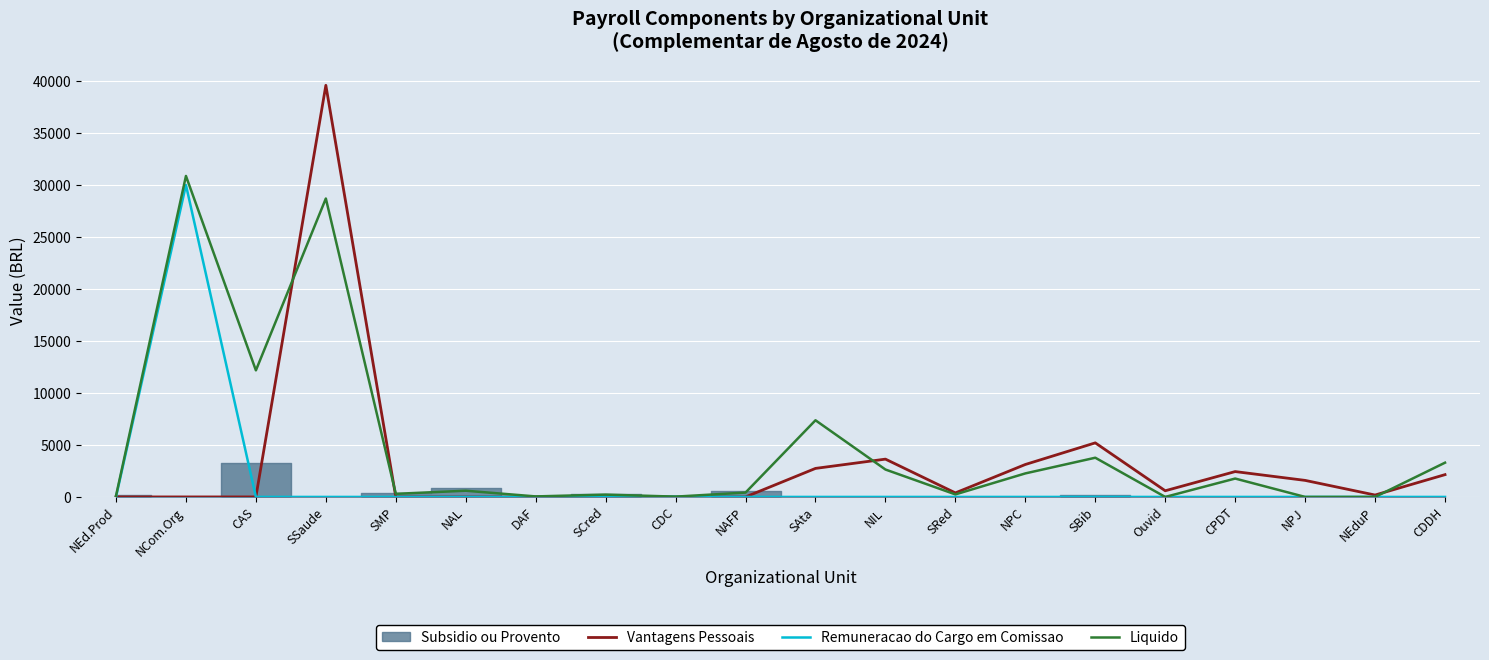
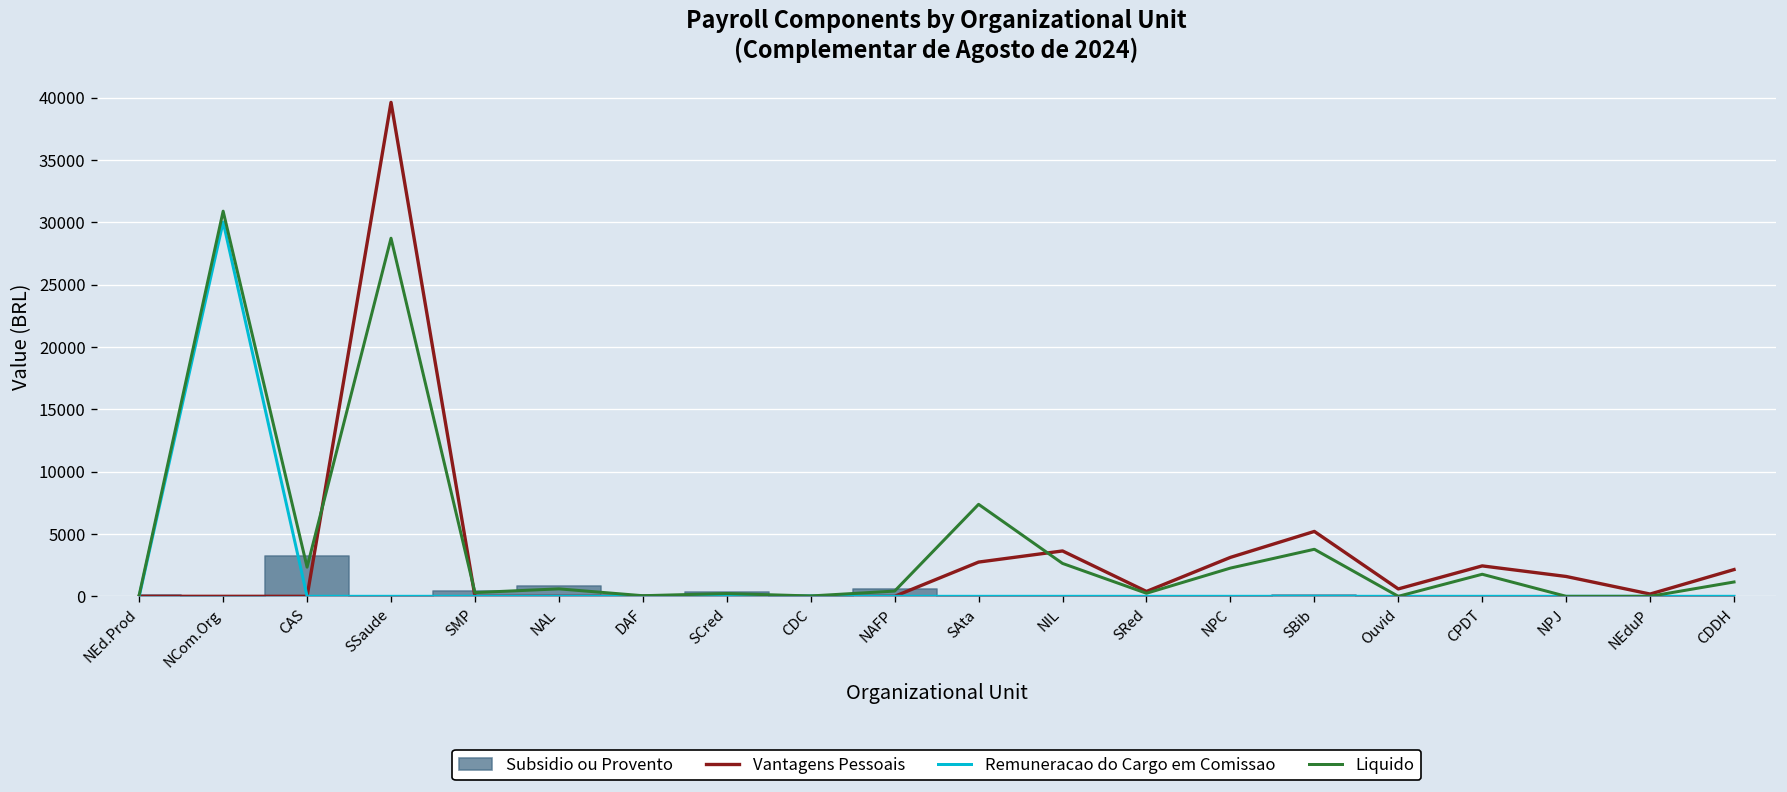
  {
    "Vantagens Pessoais": {
      "NCom.Org": 0,
      "SSaude": 39600,
      "SAta": 2700,
      "NIL": 3600,
      "NPC": 3100,
      "SBib": 5200,
      "Ouvid": 600,
      "CPDT": 2400,
      "NPJ": 1600,
      "CDDH": 2100
    },
    "Remuneracao do Cargo em Comissao": {
      "NCom.Org": 30000,
      "SSaude": 0,
      "SAta": 0,
      "NIL": 0,
      "NPC": 0,
      "SBib": 0,
      "CPDT": 0
    },
    "Liquido": {
      "NCom.Org": 30900,
-     "CAS": 12200,
+     "CAS": 2300,
      "SSaude": 28700,
      "SMP": 300,
      "NAL": 600,
      "NAFP": 400,
      "SAta": 7400,
      "NIL": 2600,
      "NPC": 2300,
      "SBib": 3800,
      "CPDT": 1800,
-     "CDDH": 3300
+     "CDDH": 1100
    }
  }
